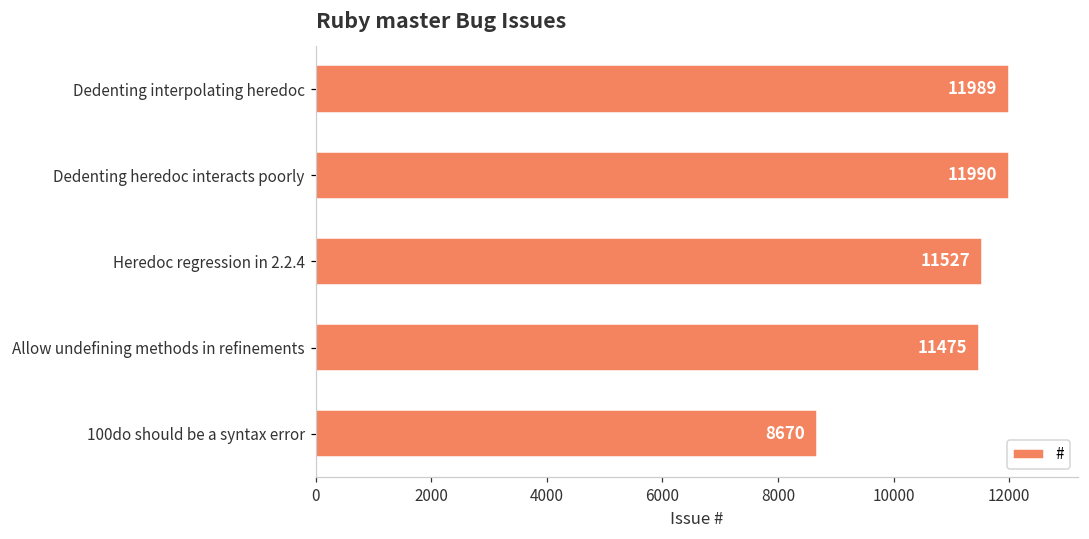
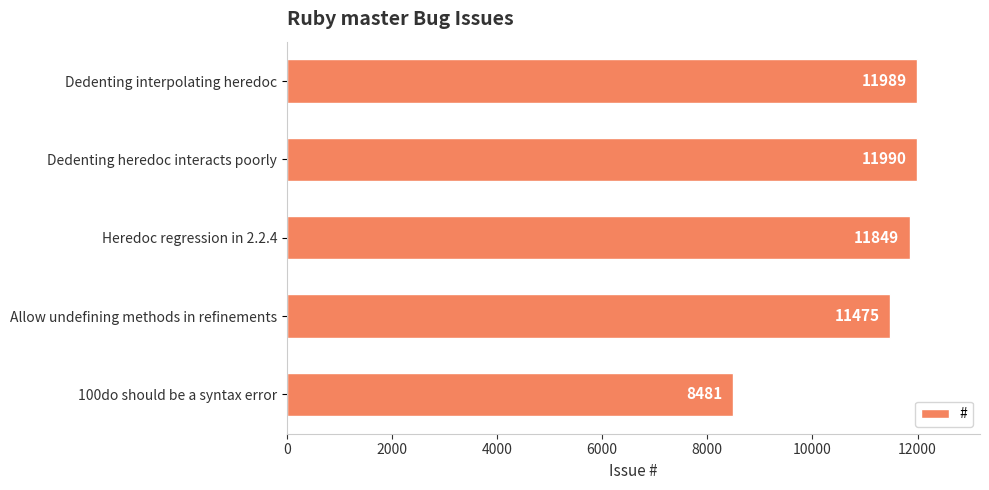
  {
    "Dedenting interpolating heredoc": 11989,
    "Dedenting heredoc interacts poorly": 11990,
-   "Heredoc regression in 2.2.4": 11527,
+   "Heredoc regression in 2.2.4": 11849,
    "Allow undefining methods in refinements": 11475,
-   "100do should be a syntax error": 8670
+   "100do should be a syntax error": 8481
  }
